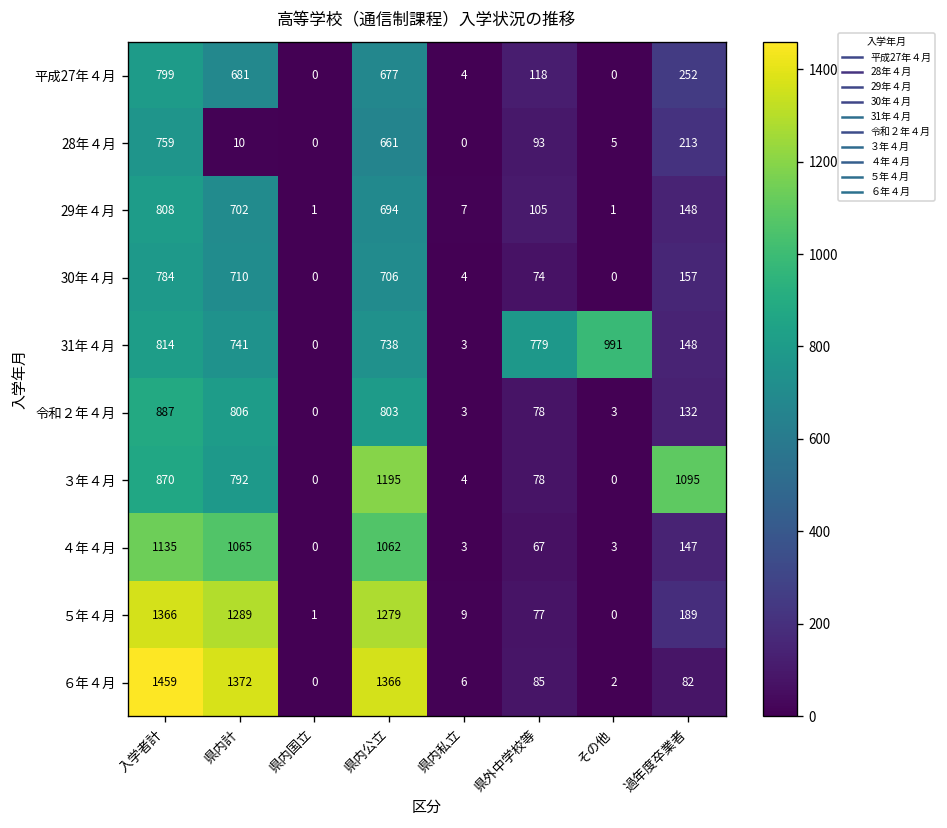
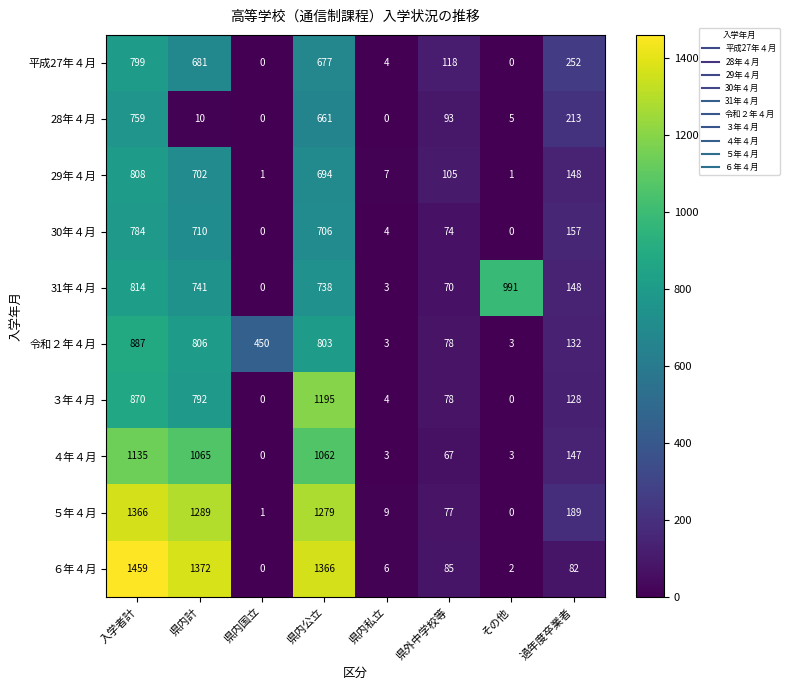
  {
    "平成27年４月": {
      "入学者計": 799,
      "県内計": 681,
      "県内国立": 0,
      "県内公立": 677,
      "県内私立": 4,
      "県外中学校等": 118,
      "その他": 0,
      "過年度卒業者": 252
    },
    "28年４月": {
      "入学者計": 759,
      "県内計": 10,
      "県内国立": 0,
      "県内公立": 661,
      "県内私立": 0,
      "県外中学校等": 93,
      "その他": 5,
      "過年度卒業者": 213
    },
    "29年４月": {
      "入学者計": 808,
      "県内計": 702,
      "県内国立": 1,
      "県内公立": 694,
      "県内私立": 7,
      "県外中学校等": 105,
      "その他": 1,
      "過年度卒業者": 148
    },
    "30年４月": {
      "入学者計": 784,
      "県内計": 710,
      "県内国立": 0,
      "県内公立": 706,
      "県内私立": 4,
      "県外中学校等": 74,
      "その他": 0,
      "過年度卒業者": 157
    },
    "31年４月": {
      "入学者計": 814,
      "県内計": 741,
      "県内国立": 0,
      "県内公立": 738,
      "県内私立": 3,
-     "県外中学校等": 779,
+     "県外中学校等": 70,
      "その他": 991,
      "過年度卒業者": 148
    },
    "令和２年４月": {
      "入学者計": 887,
      "県内計": 806,
-     "県内国立": 0,
+     "県内国立": 450,
      "県内公立": 803,
      "県内私立": 3,
      "県外中学校等": 78,
      "その他": 3,
      "過年度卒業者": 132
    },
    "３年４月": {
      "入学者計": 870,
      "県内計": 792,
      "県内国立": 0,
      "県内公立": 1195,
      "県内私立": 4,
      "県外中学校等": 78,
      "その他": 0,
-     "過年度卒業者": 1095
+     "過年度卒業者": 128
    },
    "４年４月": {
      "入学者計": 1135,
      "県内計": 1065,
      "県内国立": 0,
      "県内公立": 1062,
      "県内私立": 3,
      "県外中学校等": 67,
      "その他": 3,
      "過年度卒業者": 147
    },
    "５年４月": {
      "入学者計": 1366,
      "県内計": 1289,
      "県内国立": 1,
      "県内公立": 1279,
      "県内私立": 9,
      "県外中学校等": 77,
      "その他": 0,
      "過年度卒業者": 189
    },
    "６年４月": {
      "入学者計": 1459,
      "県内計": 1372,
      "県内国立": 0,
      "県内公立": 1366,
      "県内私立": 6,
      "県外中学校等": 85,
      "その他": 2,
      "過年度卒業者": 82
    }
  }
